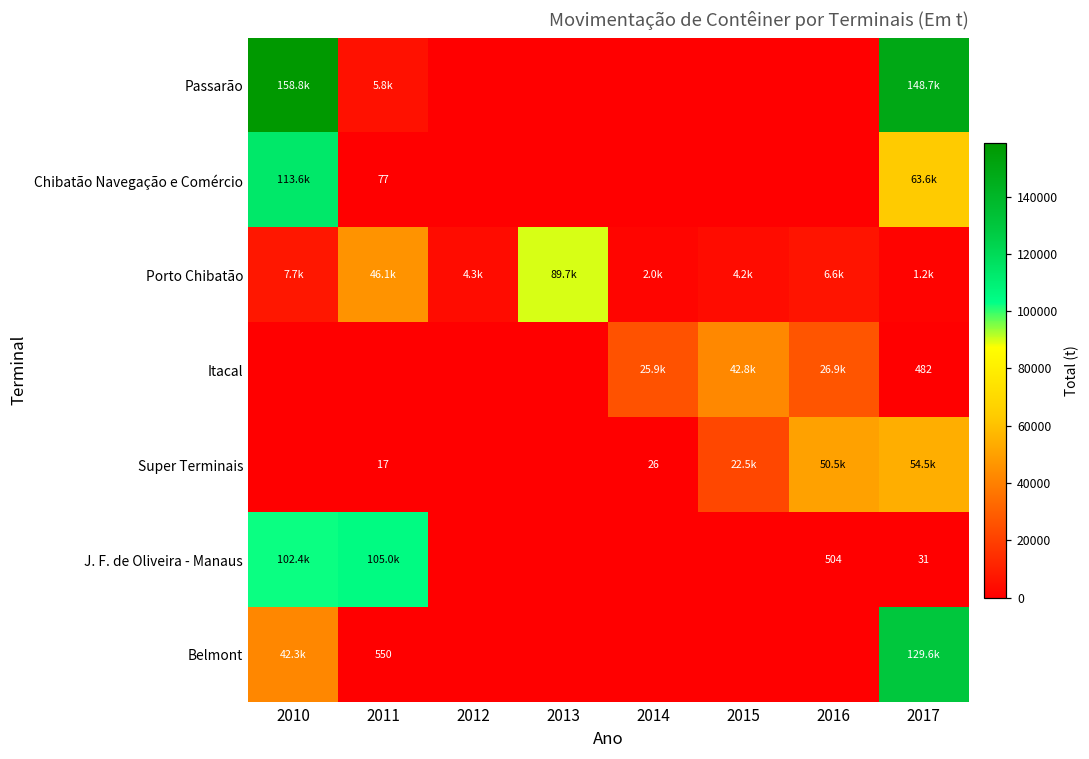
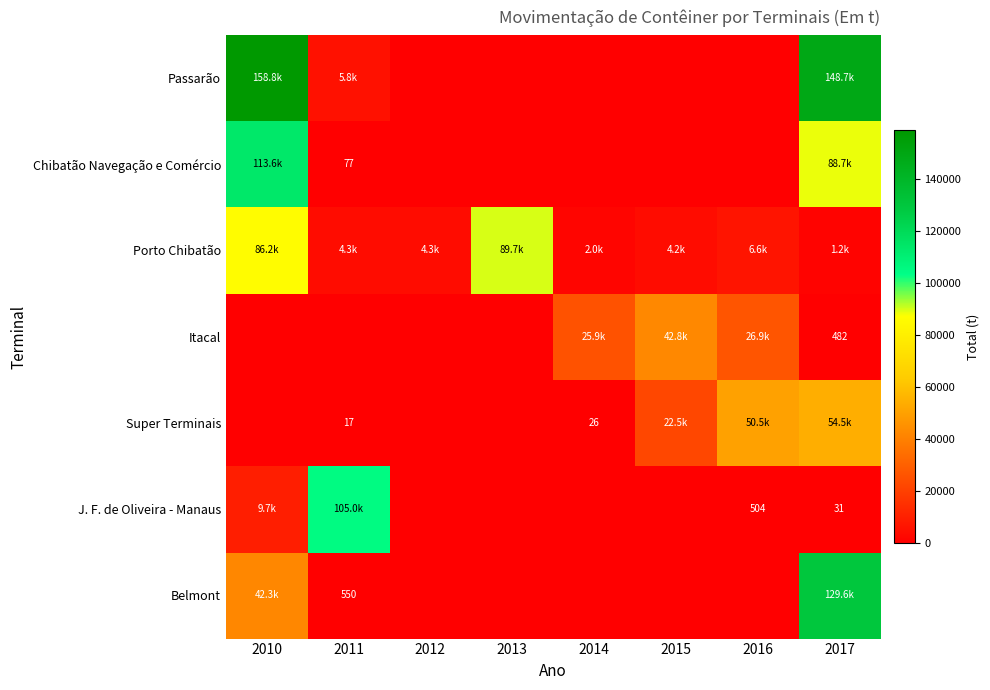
  {
    "Passarão": {
      "2010": "158.8k",
      "2011": "5.8k",
      "2017": "148.7k"
    },
    "Chibatão Navegação e Comércio": {
      "2010": "113.6k",
      "2011": "77",
-     "2017": "63.6k"
+     "2017": "88.7k"
    },
    "Porto Chibatão": {
-     "2010": "7.7k",
-     "2011": "46.1k",
+     "2010": "86.2k",
+     "2011": "4.3k",
      "2012": "4.3k",
      "2013": "89.7k",
      "2014": "2.0k",
      "2015": "4.2k",
      "2016": "6.6k",
      "2017": "1.2k"
    },
    "Itacal": {
      "2014": "25.9k",
      "2015": "42.8k",
      "2016": "26.9k",
      "2017": "482"
    },
    "Super Terminais": {
      "2011": "17",
      "2014": "26",
      "2015": "22.5k",
      "2016": "50.5k",
      "2017": "54.5k"
    },
    "J. F. de Oliveira - Manaus": {
-     "2010": "102.4k",
+     "2010": "9.7k",
      "2011": "105.0k",
      "2016": "504",
      "2017": "31"
    },
    "Belmont": {
      "2010": "42.3k",
      "2011": "550",
      "2017": "129.6k"
    }
  }
